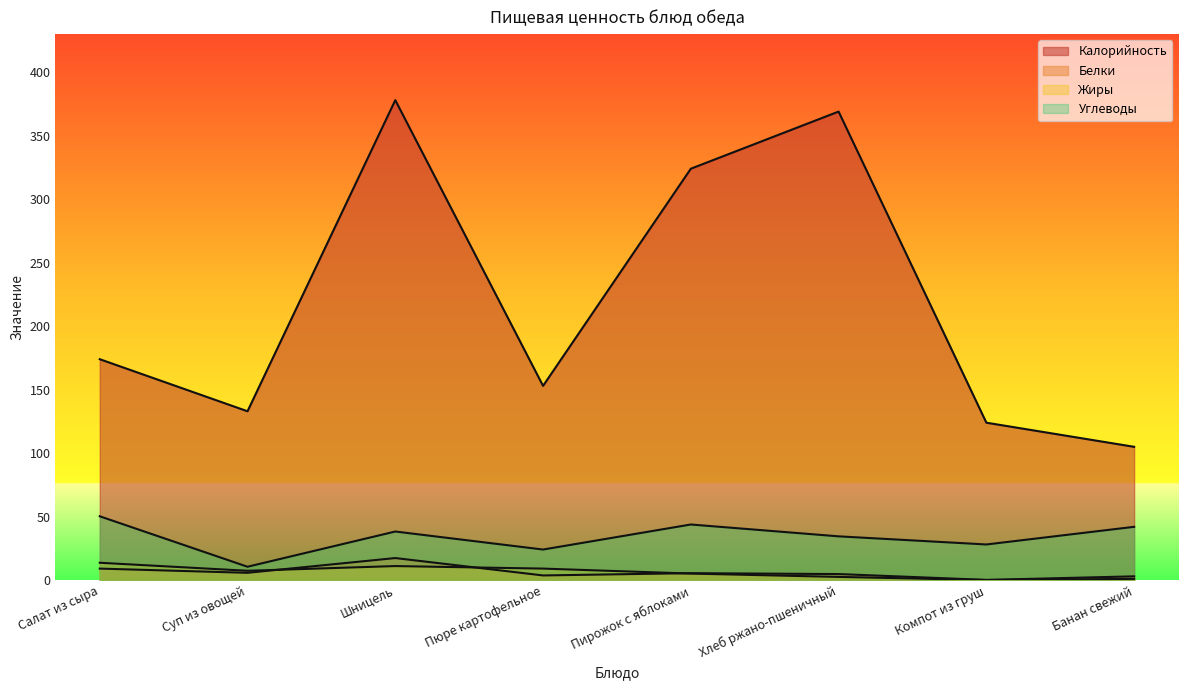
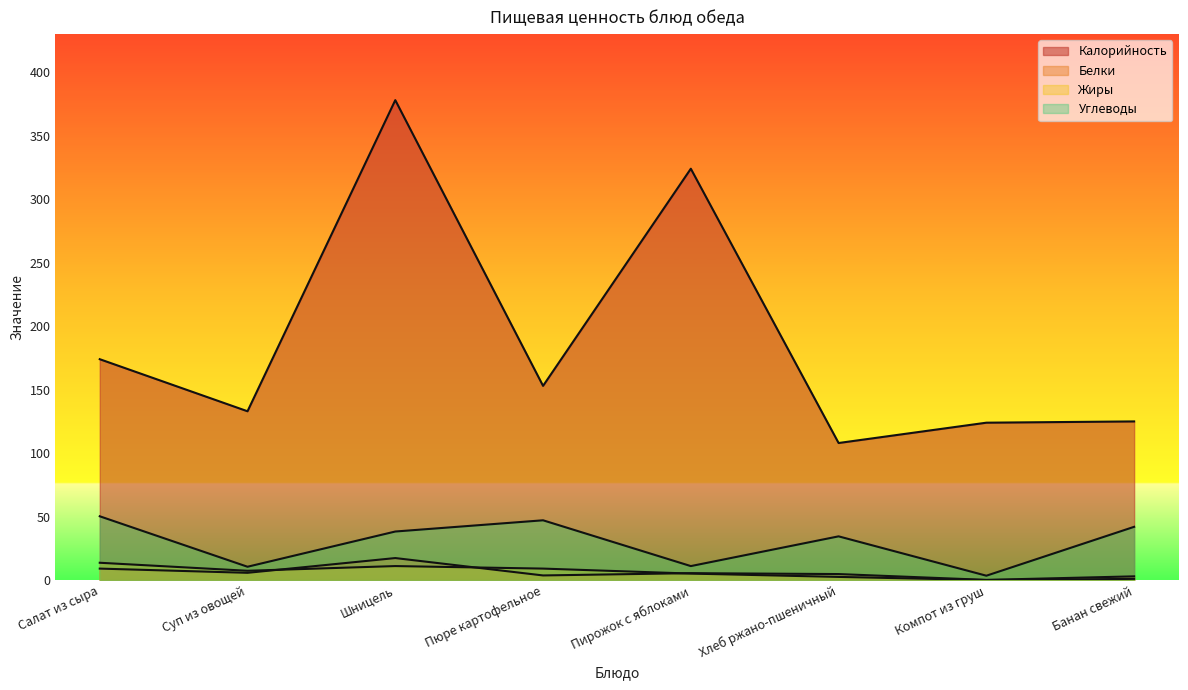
  {
    "Калорийность": {
      "Салат из сыра": 174,
      "Суп из овощей": 133,
      "Шницель": 378,
      "Пюре картофельное": 153,
      "Пирожок с яблоками": 324,
-     "Хлеб ржано-пшеничный": 369,
+     "Хлеб ржано-пшеничный": 108,
      "Компот из груш": 124,
-     "Банан свежий": 105
+     "Банан свежий": 125
    },
    "Углеводы": {
      "Салат из сыра": 50,
      "Суп из овощей": 11,
      "Шницель": 38,
-     "Пюре картофельное": 24,
-     "Пирожок с яблоками": 44,
+     "Пюре картофельное": 47,
+     "Пирожок с яблоками": 11,
      "Хлеб ржано-пшеничный": 35,
-     "Компот из груш": 28,
+     "Компот из груш": 4,
      "Банан свежий": 42
    }
  }
